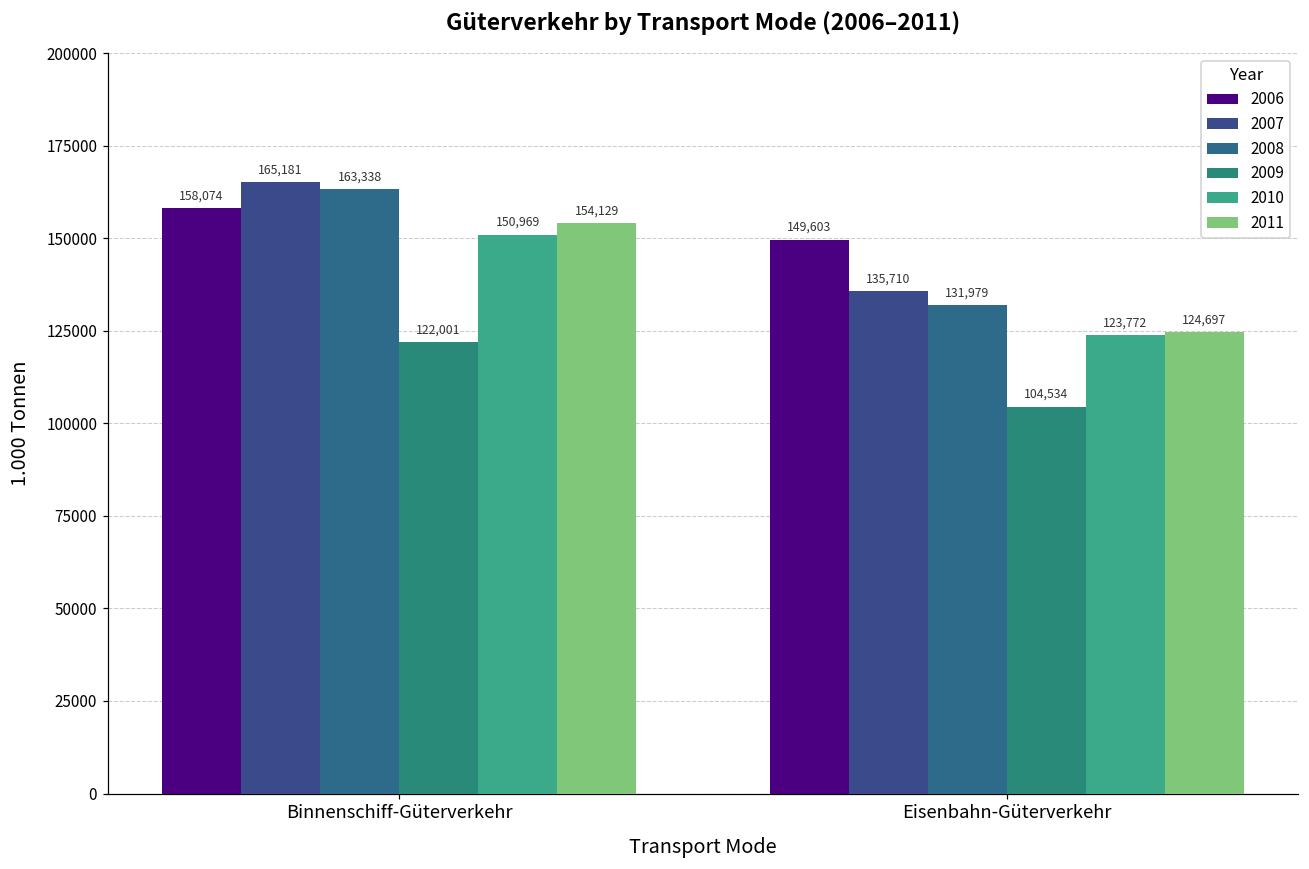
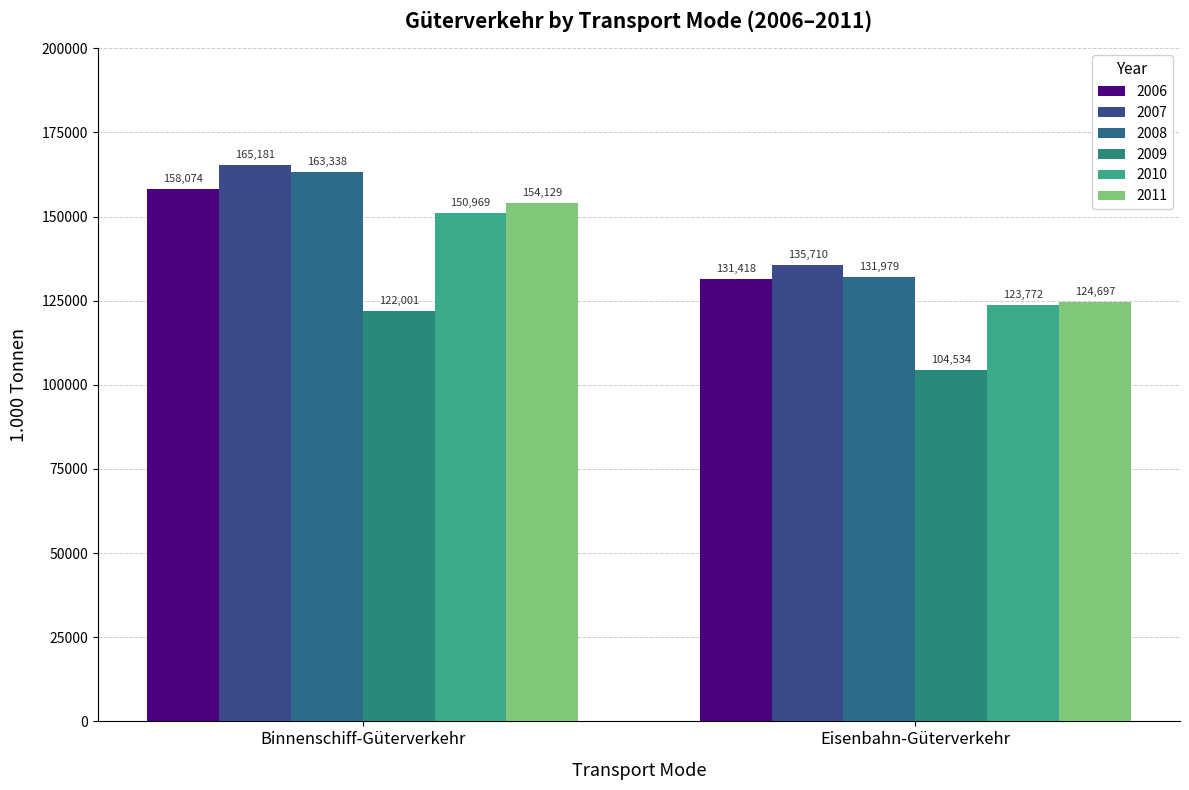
  {
    "2006": {
      "Binnenschiff-Güterverkehr": "158,074",
-     "Eisenbahn-Güterverkehr": "149,603"
+     "Eisenbahn-Güterverkehr": "131,418"
    },
    "2011": {
      "Binnenschiff-Güterverkehr": "154,129",
      "Eisenbahn-Güterverkehr": "124,697"
    }
  }
